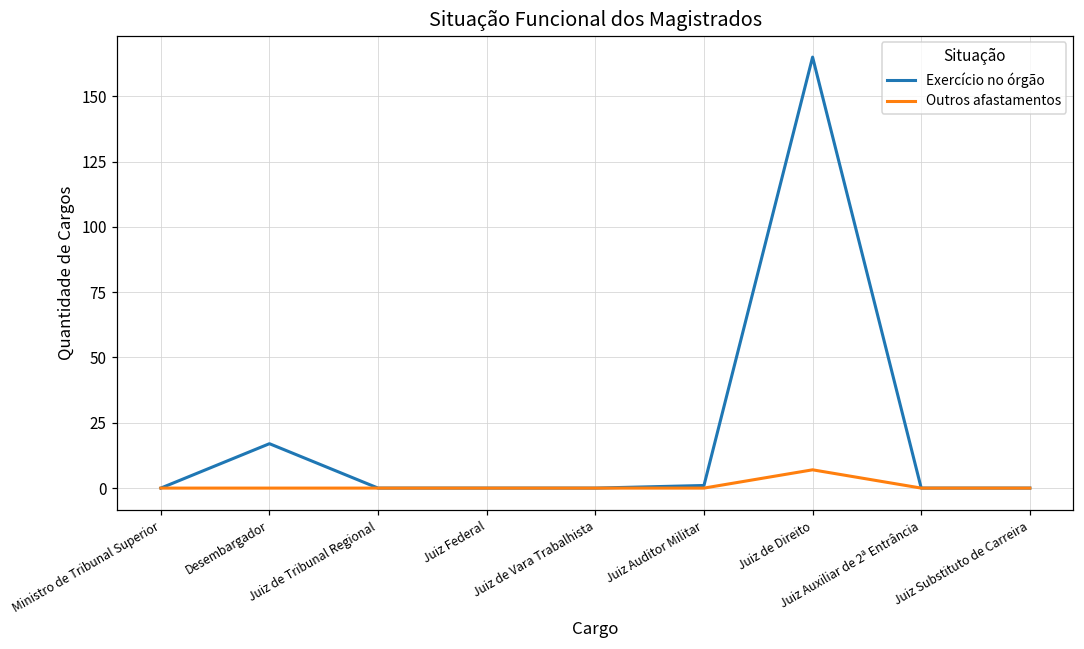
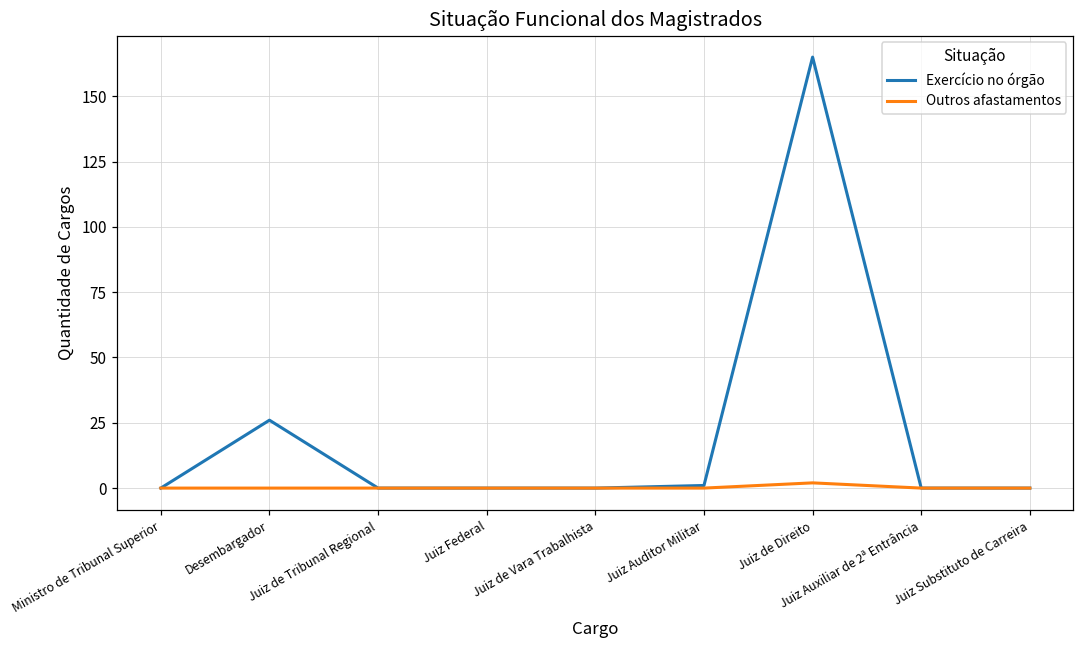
  {
    "Exercício no órgão": {
-     "Desembargador": 17,
+     "Desembargador": 26,
      "Juiz de Direito": 165
    },
    "Outros afastamentos": {
      "Desembargador": 0,
-     "Juiz de Direito": 7
+     "Juiz de Direito": 2
    }
  }
